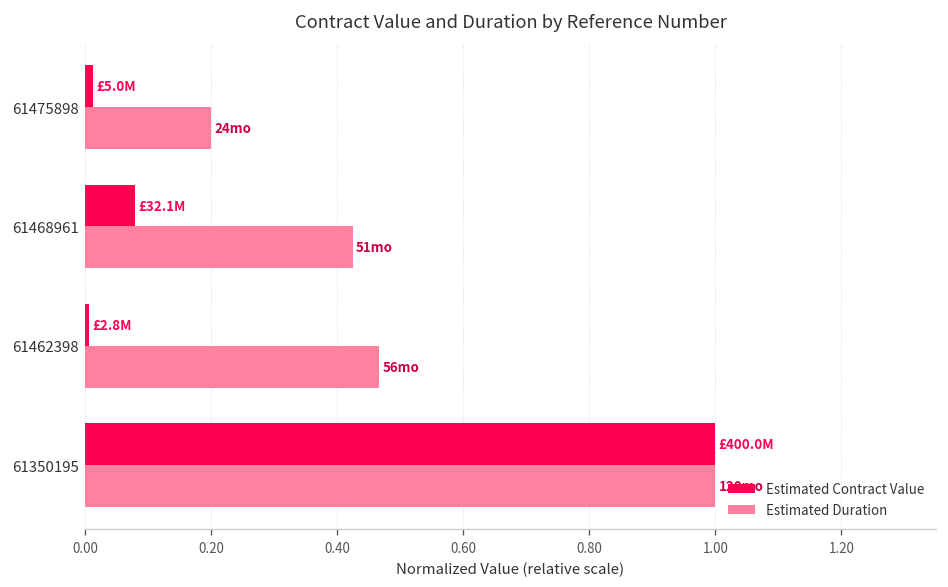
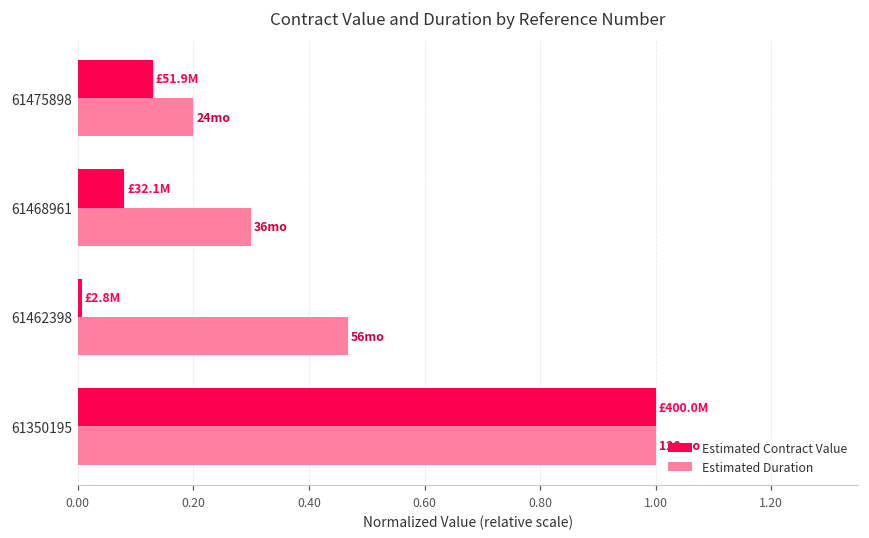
  {
    "Estimated Contract Value": {
-     "61475898": "£5.0M"
+     "61475898": "£51.9M"
    },
    "Estimated Duration": {
-     "61468961": "51"
+     "61468961": "36"
    }
  }
